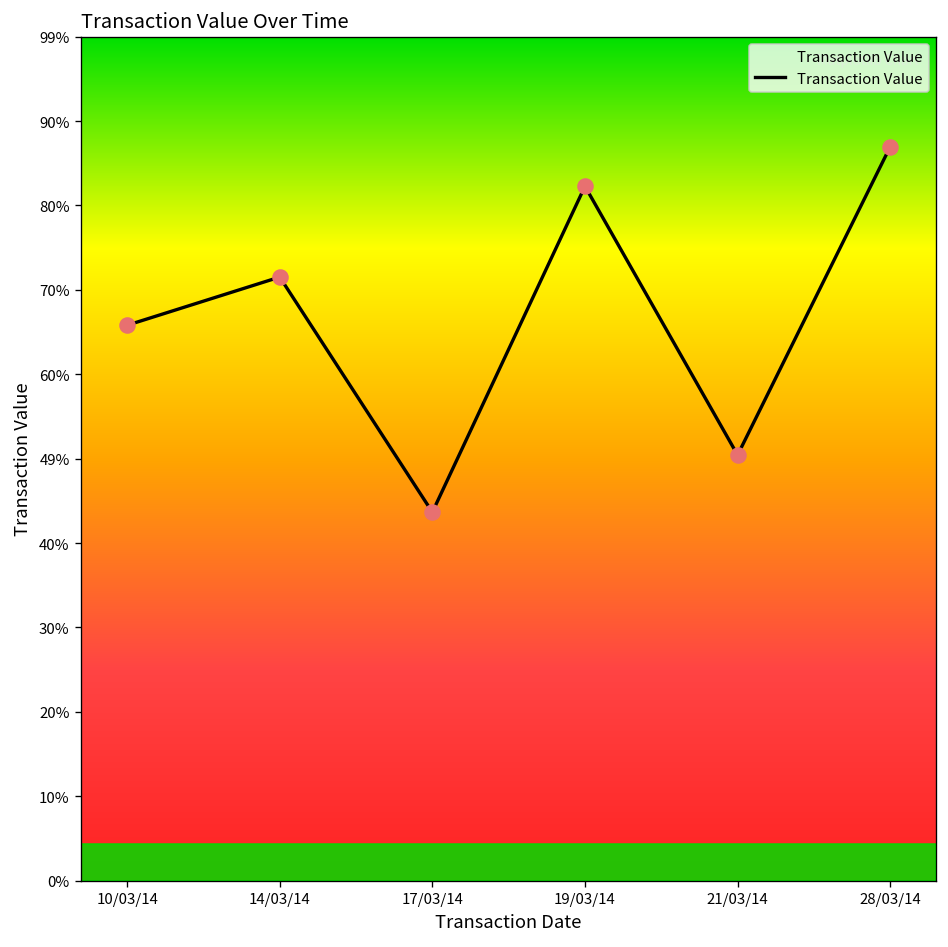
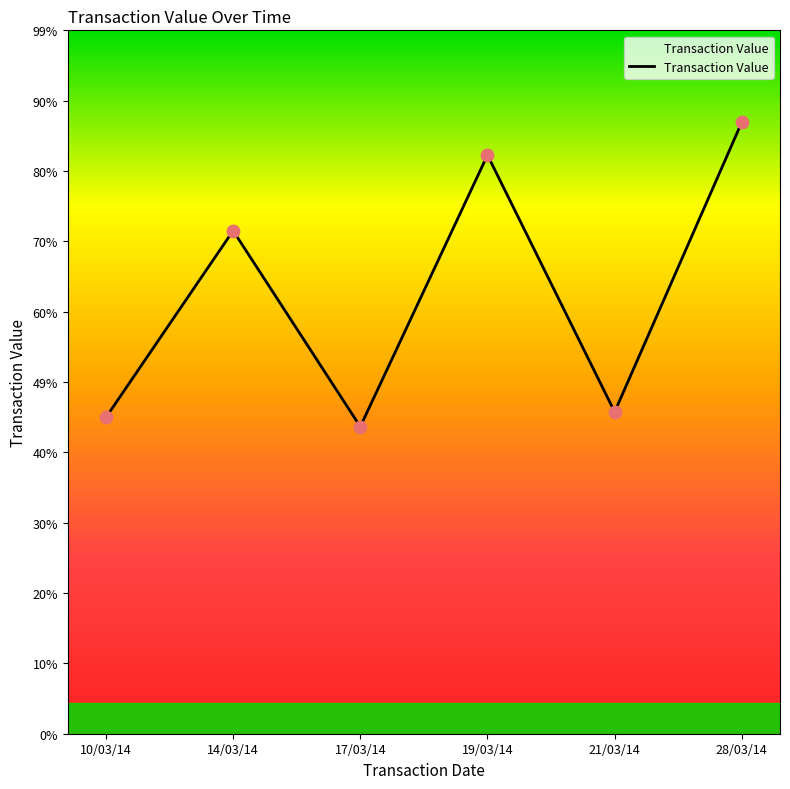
  {
-   "10/03/14": "65%",
+   "10/03/14": "45%",
    "14/03/14": "71%",
    "17/03/14": "43%",
    "19/03/14": "81%",
-   "21/03/14": "50%",
+   "21/03/14": "45%",
    "28/03/14": "86%"
  }
